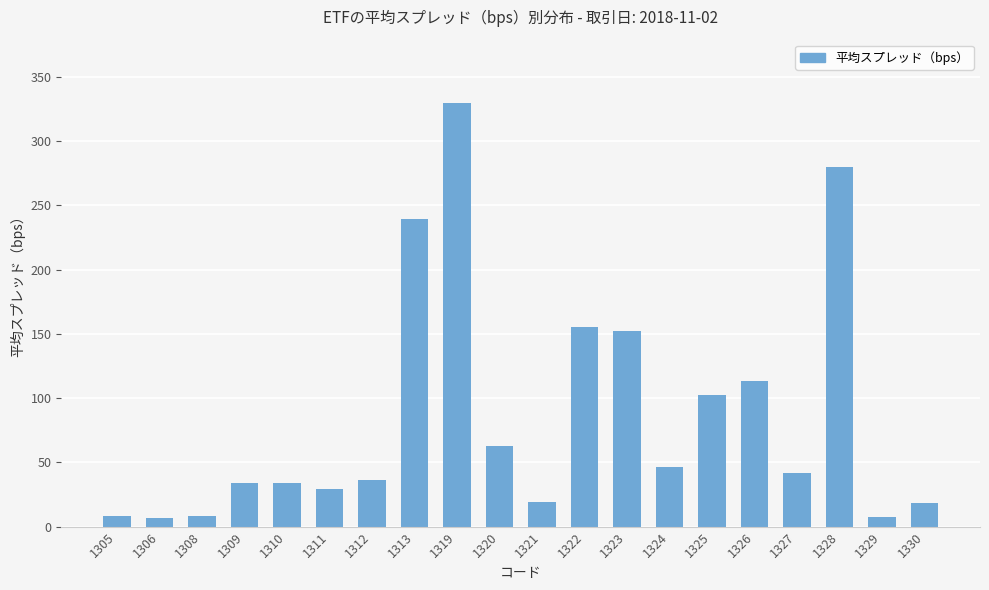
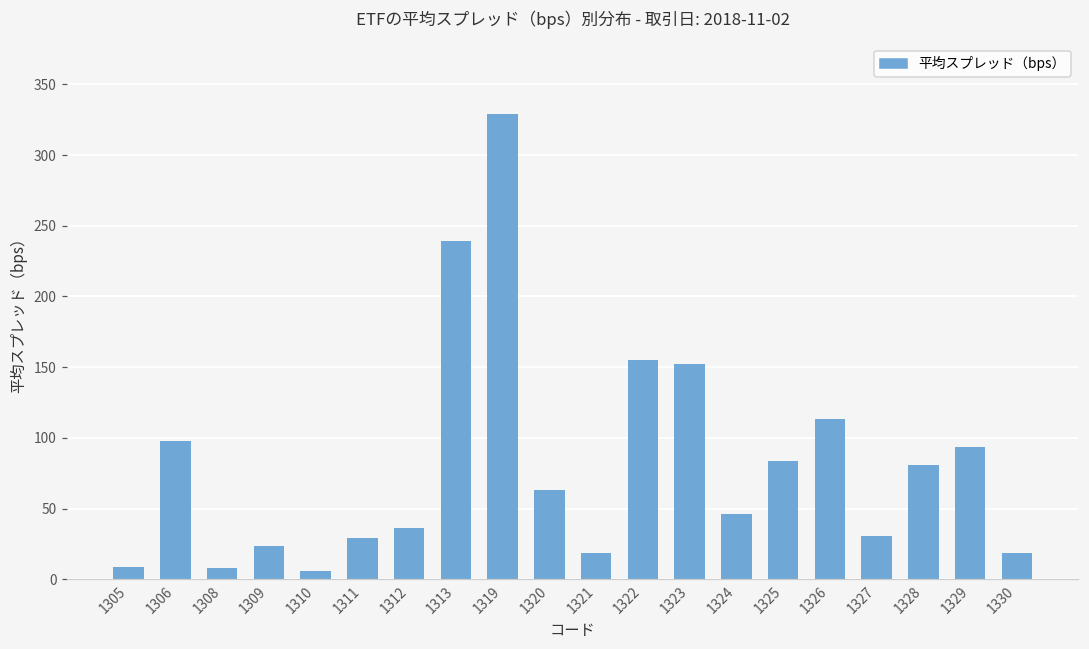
  {
    "1305": 8,
-   "1306": 7,
+   "1306": 98,
    "1308": 8,
-   "1309": 34,
-   "1310": 34,
+   "1309": 24,
+   "1310": 6,
    "1311": 30,
    "1312": 36,
    "1313": 239,
    "1319": 329,
    "1320": 63,
    "1321": 19,
    "1322": 155,
    "1323": 152,
    "1324": 46,
-   "1325": 103,
+   "1325": 83,
    "1326": 113,
-   "1327": 41,
-   "1328": 280,
-   "1329": 7,
+   "1327": 31,
+   "1328": 81,
+   "1329": 94,
    "1330": 19
  }
